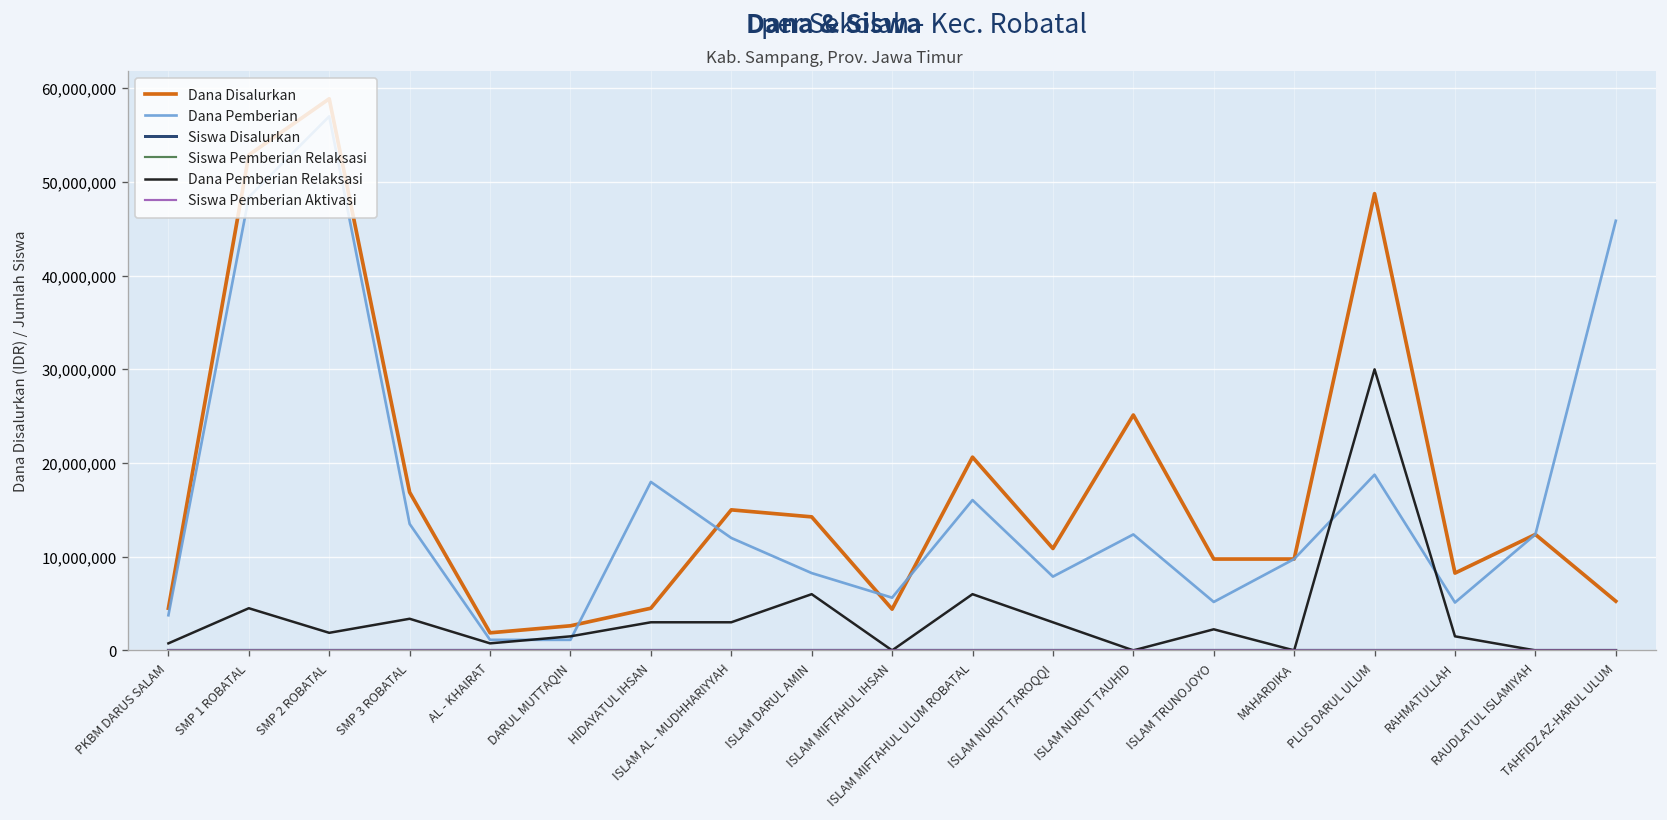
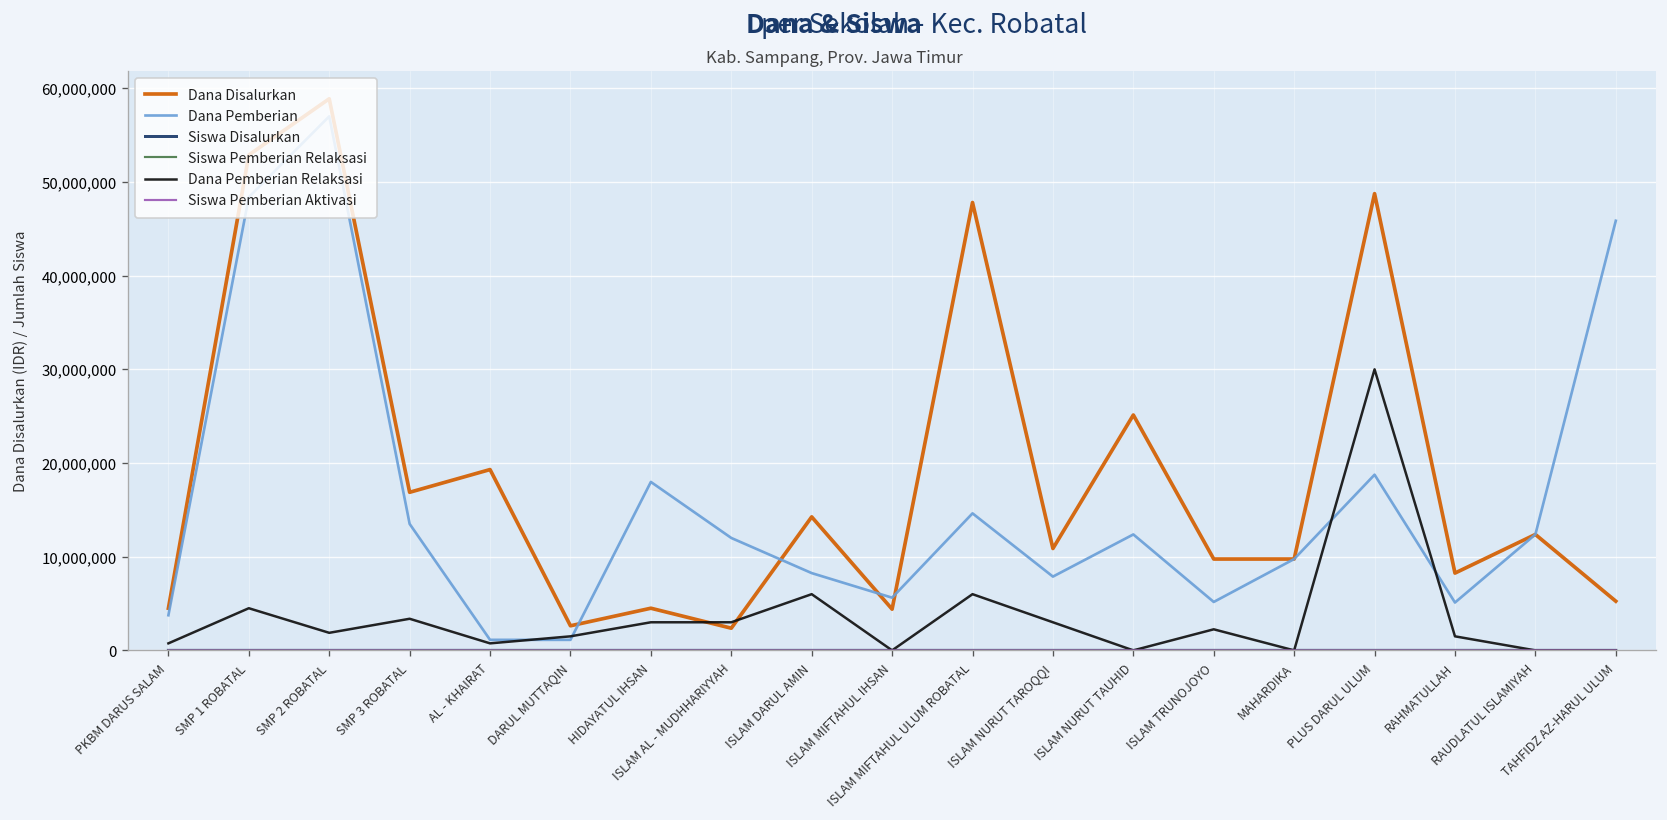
  {
    "Dana Disalurkan": {
      "PKBM DARUS SALAM": "5,000,000",
      "SMP 3 ROBATAL": "17,000,000",
-     "AL - KHAIRAT": "2,000,000",
+     "AL - KHAIRAT": "19,000,000",
      "DARUL MUTTAQIN": "3,000,000",
      "HIDAYATUL IHSAN": "5,000,000",
-     "ISLAM AL - MUDHHARIYYAH": "15,000,000",
+     "ISLAM AL - MUDHHARIYYAH": "2,000,000",
      "ISLAM DARUL AMIN": "14,000,000",
      "ISLAM MIFTAHUL IHSAN": "4,000,000",
-     "ISLAM MIFTAHUL ULUM ROBATAL": "21,000,000",
+     "ISLAM MIFTAHUL ULUM ROBATAL": "48,000,000",
      "ISLAM NURUT TAROQQI": "11,000,000",
      "ISLAM NURUT TAUHID": "25,000,000",
      "ISLAM TRUNOJOYO": "10,000,000",
      "PLUS DARUL ULUM": "49,000,000",
      "RAHMATULLAH": "8,000,000",
      "TAHFIDZ AZ-HARUL ULUM": "5,000,000"
    },
    "Dana Pemberian": {
      "PKBM DARUS SALAM": "4,000,000",
      "SMP 3 ROBATAL": "14,000,000",
      "AL - KHAIRAT": "1,000,000",
      "DARUL MUTTAQIN": "1,000,000",
      "HIDAYATUL IHSAN": "18,000,000",
      "ISLAM AL - MUDHHARIYYAH": "12,000,000",
      "ISLAM DARUL AMIN": "8,000,000",
      "ISLAM MIFTAHUL IHSAN": "6,000,000",
-     "ISLAM MIFTAHUL ULUM ROBATAL": "16,000,000",
+     "ISLAM MIFTAHUL ULUM ROBATAL": "15,000,000",
      "ISLAM NURUT TAROQQI": "8,000,000",
      "ISLAM NURUT TAUHID": "12,000,000",
      "ISLAM TRUNOJOYO": "5,000,000",
      "PLUS DARUL ULUM": "19,000,000",
      "RAHMATULLAH": "5,000,000",
      "TAHFIDZ AZ-HARUL ULUM": "46,000,000"
    },
    "Siswa Pemberian Aktivasi": {
      "PKBM DARUS SALAM": "0",
      "SMP 1 ROBATAL": "0",
      "SMP 2 ROBATAL": "0",
      "SMP 3 ROBATAL": "0",
      "AL - KHAIRAT": "0",
      "DARUL MUTTAQIN": "0",
      "HIDAYATUL IHSAN": "0",
      "ISLAM AL - MUDHHARIYYAH": "0",
      "ISLAM DARUL AMIN": "0",
      "ISLAM MIFTAHUL ULUM ROBATAL": "0",
      "ISLAM NURUT TAROQQI": "0",
      "ISLAM TRUNOJOYO": "0",
      "PLUS DARUL ULUM": "0",
      "RAHMATULLAH": "0"
    },
    "Dana Pemberian Relaksasi": {
      "PKBM DARUS SALAM": "1,000,000",
      "SMP 1 ROBATAL": "5,000,000",
      "SMP 2 ROBATAL": "2,000,000",
      "SMP 3 ROBATAL": "3,000,000",
      "AL - KHAIRAT": "1,000,000",
      "DARUL MUTTAQIN": "2,000,000",
      "HIDAYATUL IHSAN": "3,000,000",
      "ISLAM AL - MUDHHARIYYAH": "3,000,000",
      "ISLAM DARUL AMIN": "6,000,000",
      "ISLAM MIFTAHUL ULUM ROBATAL": "6,000,000",
      "ISLAM NURUT TAROQQI": "3,000,000",
      "ISLAM TRUNOJOYO": "2,000,000",
      "PLUS DARUL ULUM": "30,000,000",
      "RAHMATULLAH": "2,000,000"
    }
  }
